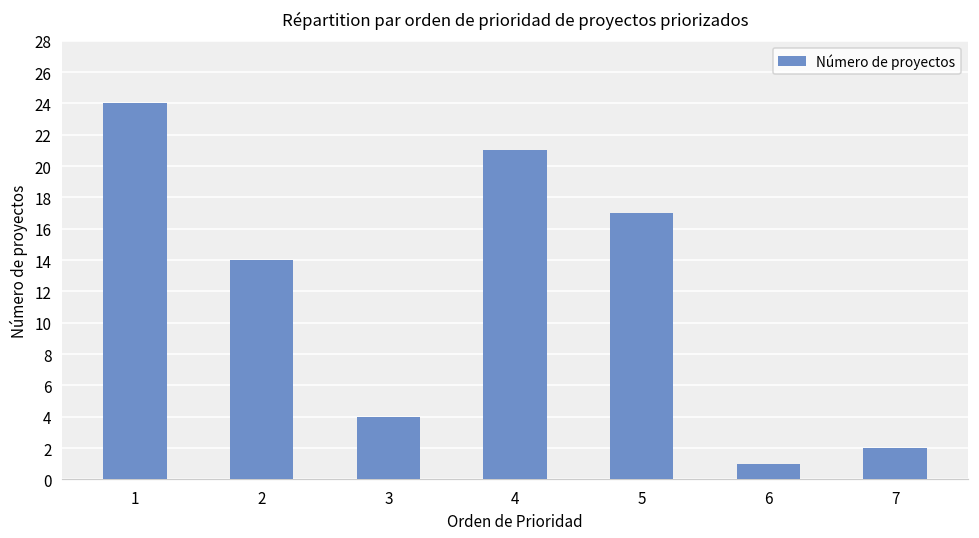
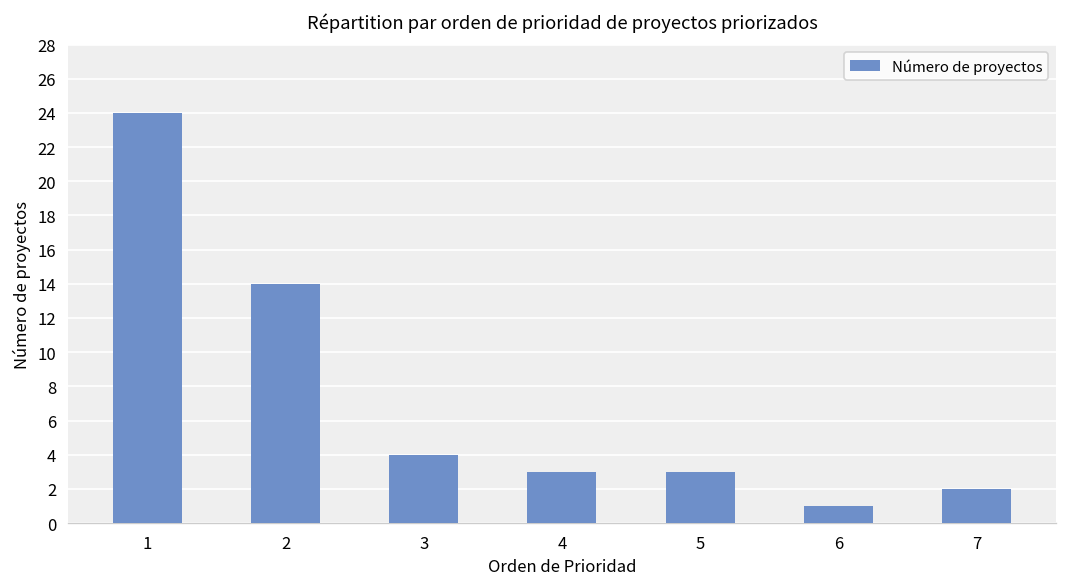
  {
    "1": 24,
    "2": 14,
    "3": 4,
-   "4": 21,
-   "5": 17,
+   "4": 3,
+   "5": 3,
    "6": 1,
    "7": 2
  }
